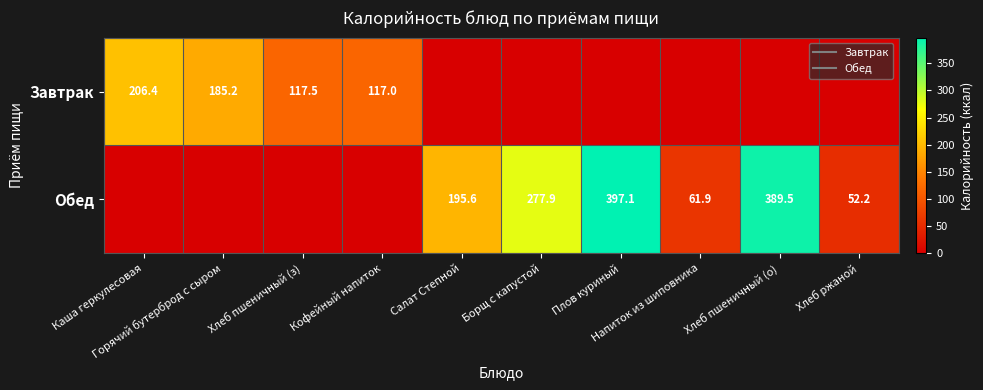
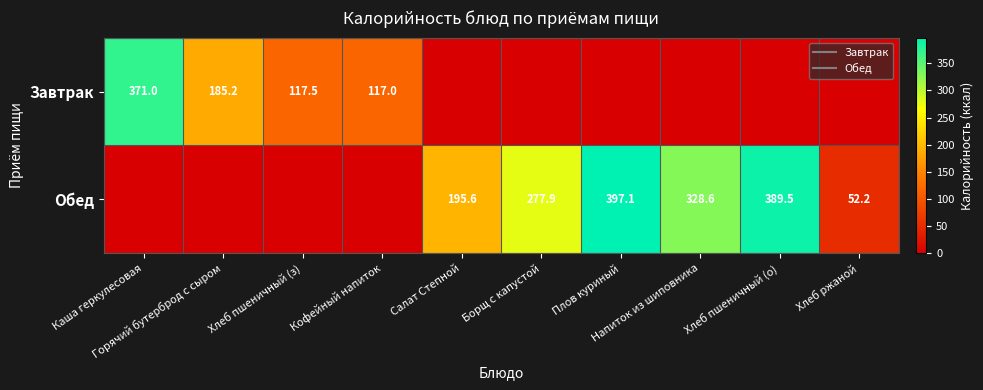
  {
    "Завтрак": {
-     "Каша геркулесовая": 206.4,
+     "Каша геркулесовая": 371.0,
      "Горячий бутерброд с сыром": 185.2,
      "Хлеб пшеничный (з)": 117.5,
      "Кофейный напиток": 117.0
    },
    "Обед": {
      "Салат Степной": 195.6,
      "Борщ с капустой": 277.9,
      "Плов куриный": 397.1,
-     "Напиток из шиповника": 61.9,
+     "Напиток из шиповника": 328.6,
      "Хлеб пшеничный (о)": 389.5,
      "Хлеб ржаной": 52.2
    }
  }
